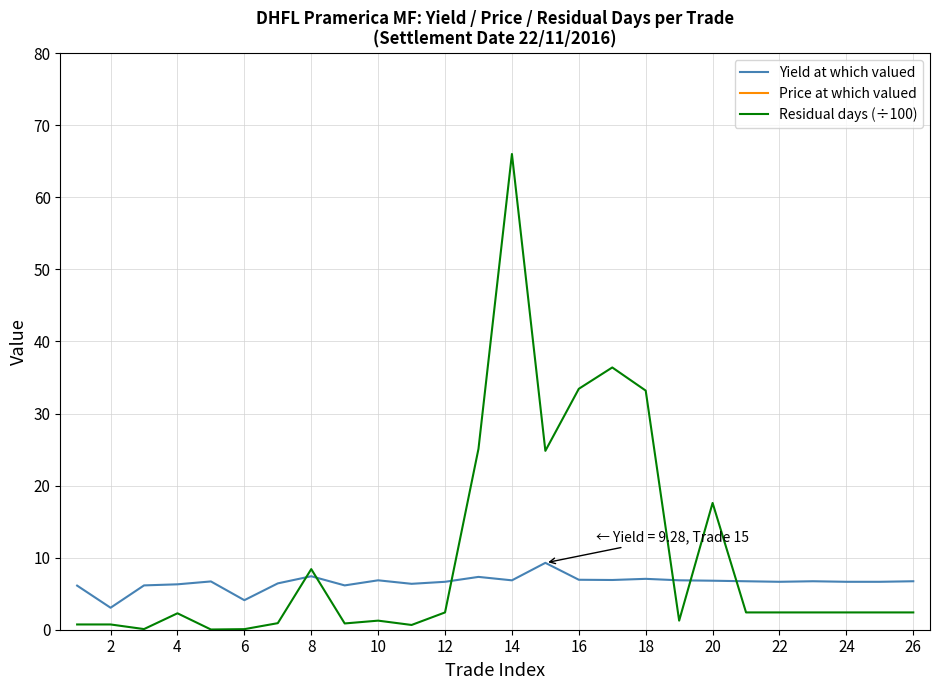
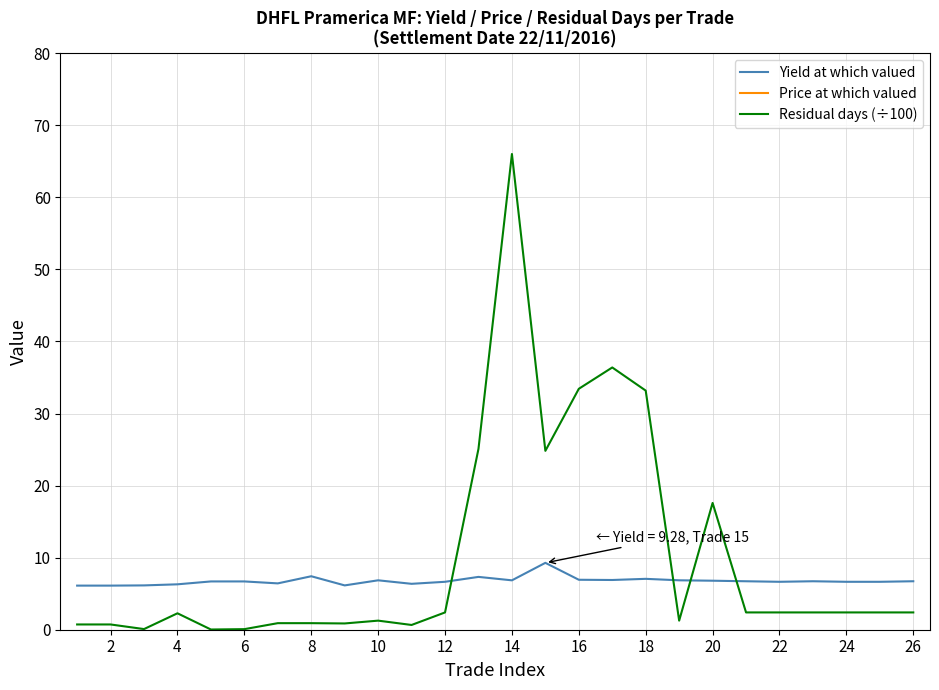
  {
    "Yield at which valued": {
-     "2": 3,
+     "2": 6,
      "4": 6,
-     "6": 4,
+     "6": 7,
      "8": 7,
      "10": 7,
      "12": 7,
      "14": 7,
      "16": 7,
      "18": 7,
      "20": 7,
      "22": 7,
      "24": 7,
      "26": 7
    },
    "Residual days (÷100)": {
      "2": 1,
      "4": 2,
      "6": 0,
-     "8": 8,
+     "8": 1,
      "10": 1,
      "12": 2,
      "14": 66,
      "16": 33,
      "18": 33,
      "20": 18,
      "22": 2,
      "24": 2,
      "26": 2
    }
  }
